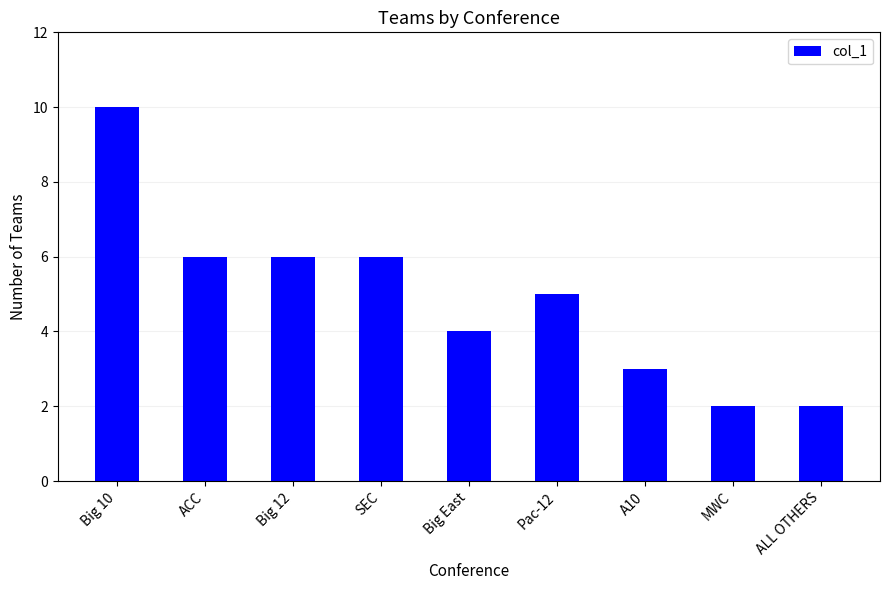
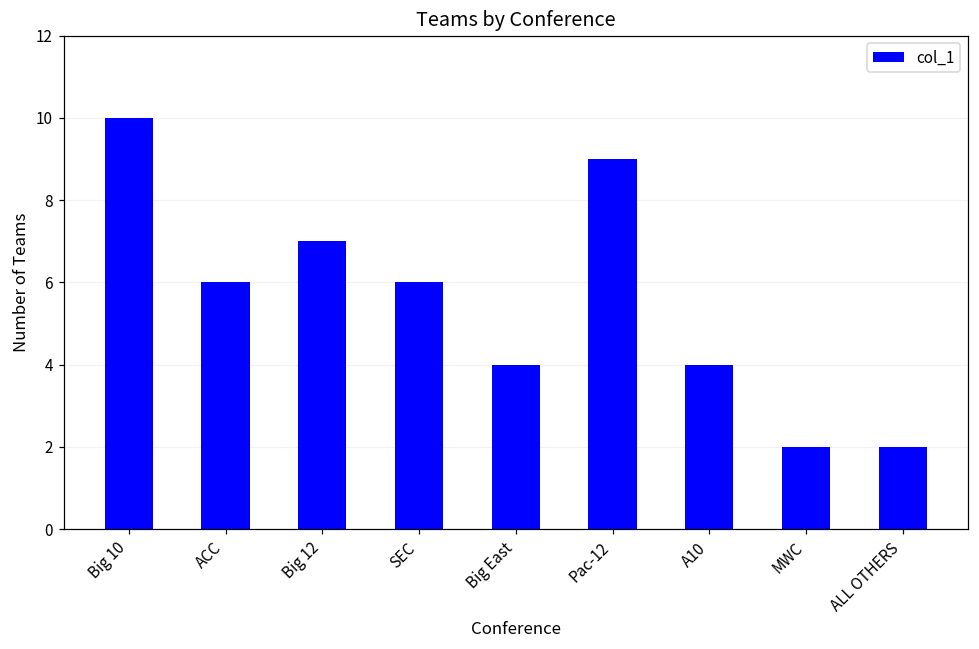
  {
    "Big 10": 10,
    "ACC": 6,
-   "Big 12": 6,
+   "Big 12": 7,
    "SEC": 6,
    "Big East": 4,
-   "Pac-12": 5,
-   "A10": 3,
+   "Pac-12": 9,
+   "A10": 4,
    "MWC": 2,
    "ALL OTHERS": 2
  }
